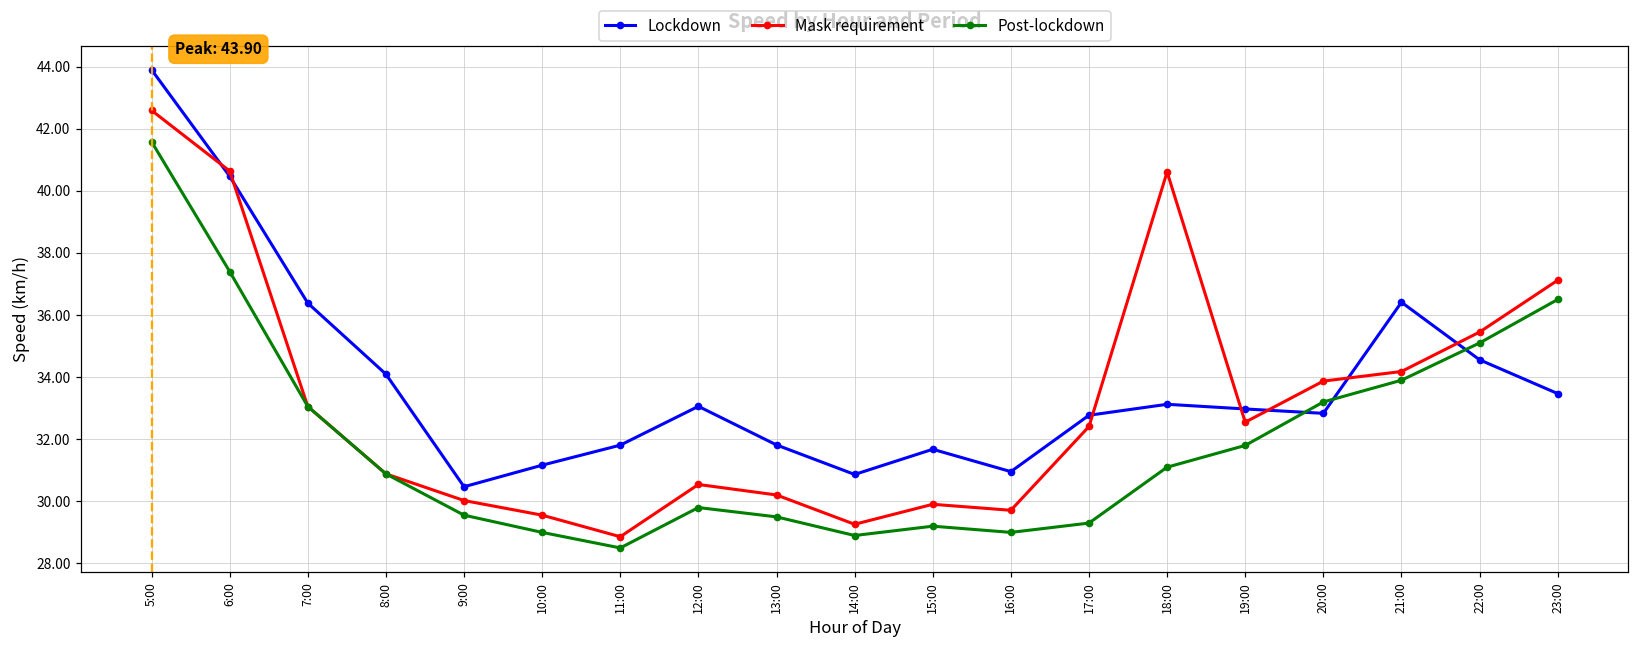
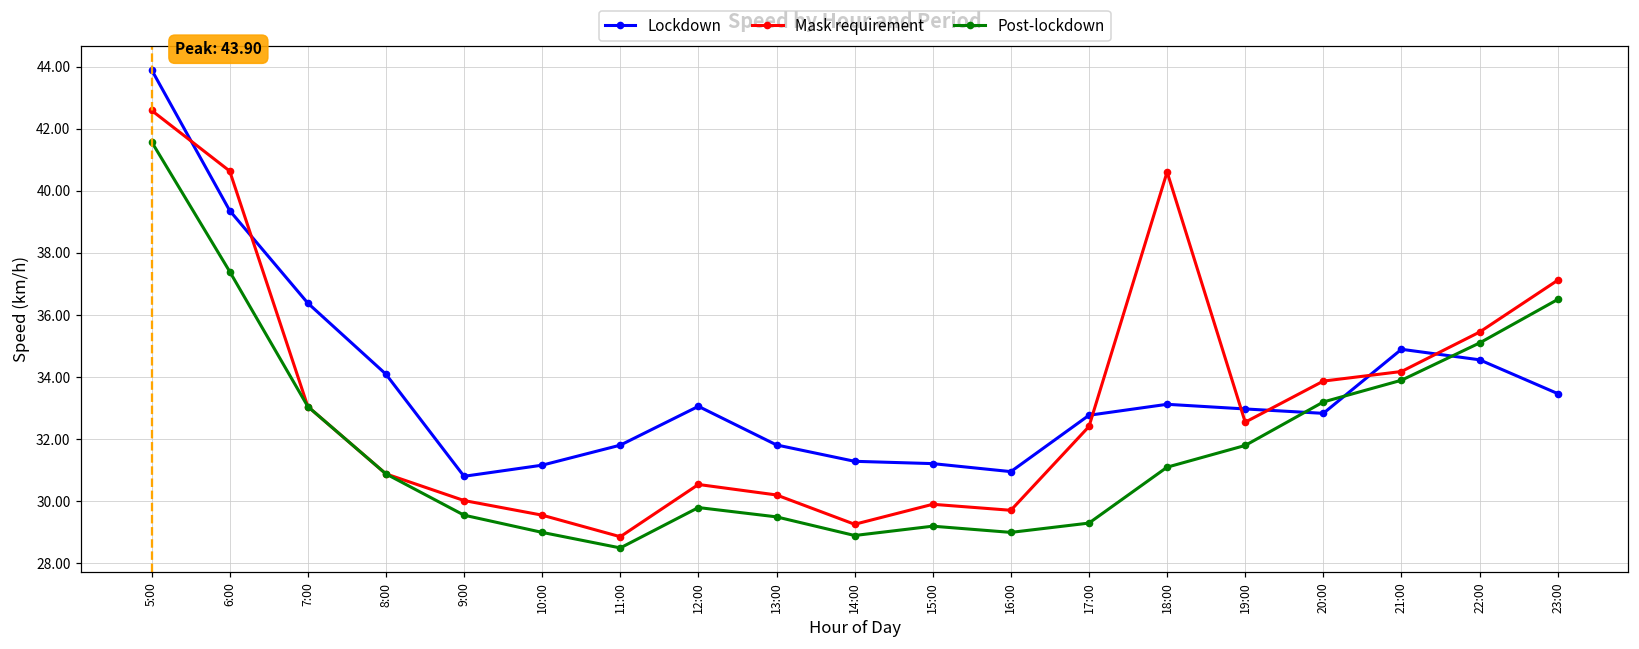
  {
    "Lockdown": {
-     "6:00": 40.5,
+     "6:00": 39.4,
      "7:00": 36.4,
      "8:00": 34.1,
-     "9:00": 30.5,
+     "9:00": 30.8,
      "10:00": 31.2,
      "11:00": 31.8,
      "12:00": 33.1,
      "13:00": 31.8,
-     "14:00": 30.9,
-     "15:00": 31.7,
+     "14:00": 31.3,
+     "15:00": 31.2,
      "16:00": 31.0,
      "17:00": 32.8,
      "18:00": 33.1,
      "19:00": 33.0,
      "20:00": 32.8,
-     "21:00": 36.4,
+     "21:00": 34.9,
      "22:00": 34.6,
      "23:00": 33.5
    },
    "Mask requirement": {
      "5:00": 42.6,
      "6:00": 40.6,
      "9:00": 30.0,
      "10:00": 29.6,
      "11:00": 28.9,
      "12:00": 30.5,
      "13:00": 30.2,
      "14:00": 29.3,
      "15:00": 29.9,
      "16:00": 29.7,
      "17:00": 32.4,
      "18:00": 40.6,
      "19:00": 32.5,
      "20:00": 33.9,
      "21:00": 34.2,
      "22:00": 35.5,
      "23:00": 37.1
    },
    "Post-lockdown": {
      "5:00": 41.6,
      "6:00": 37.4,
      "9:00": 29.6,
      "10:00": 29.0,
      "11:00": 28.5,
      "12:00": 29.8,
      "13:00": 29.5,
      "14:00": 28.9,
      "15:00": 29.2,
      "16:00": 29.0,
      "17:00": 29.3,
      "18:00": 31.1,
      "19:00": 31.8,
      "20:00": 33.2,
      "21:00": 33.9,
      "22:00": 35.1,
      "23:00": 36.5
    }
  }
